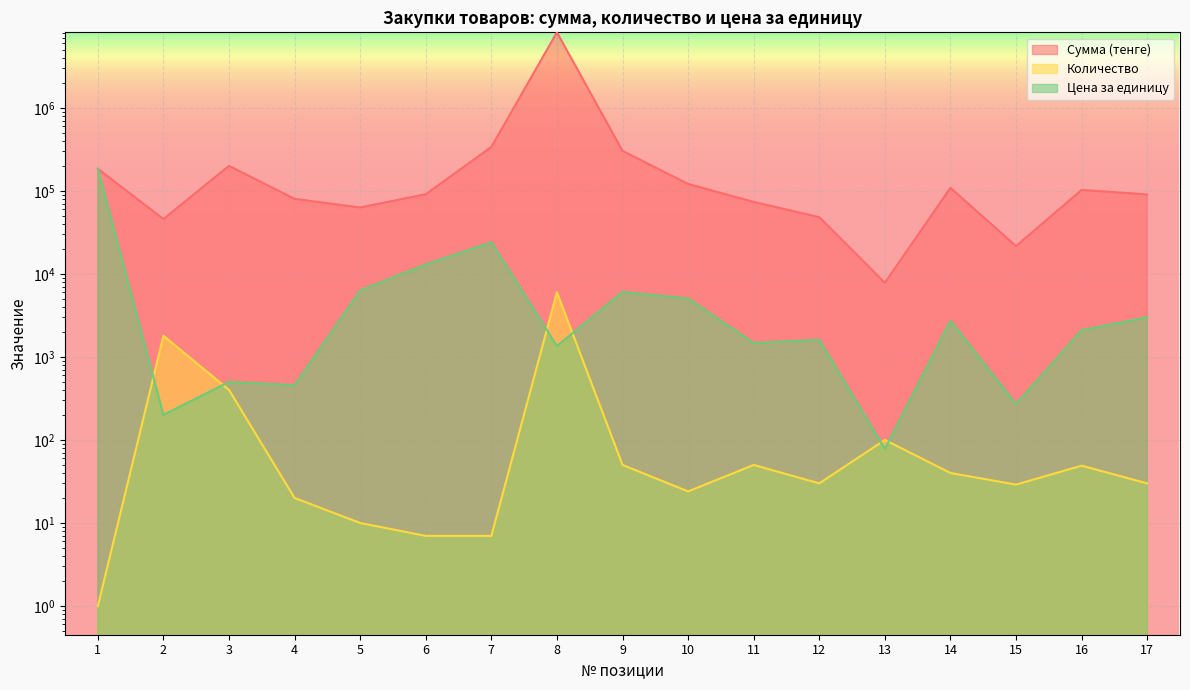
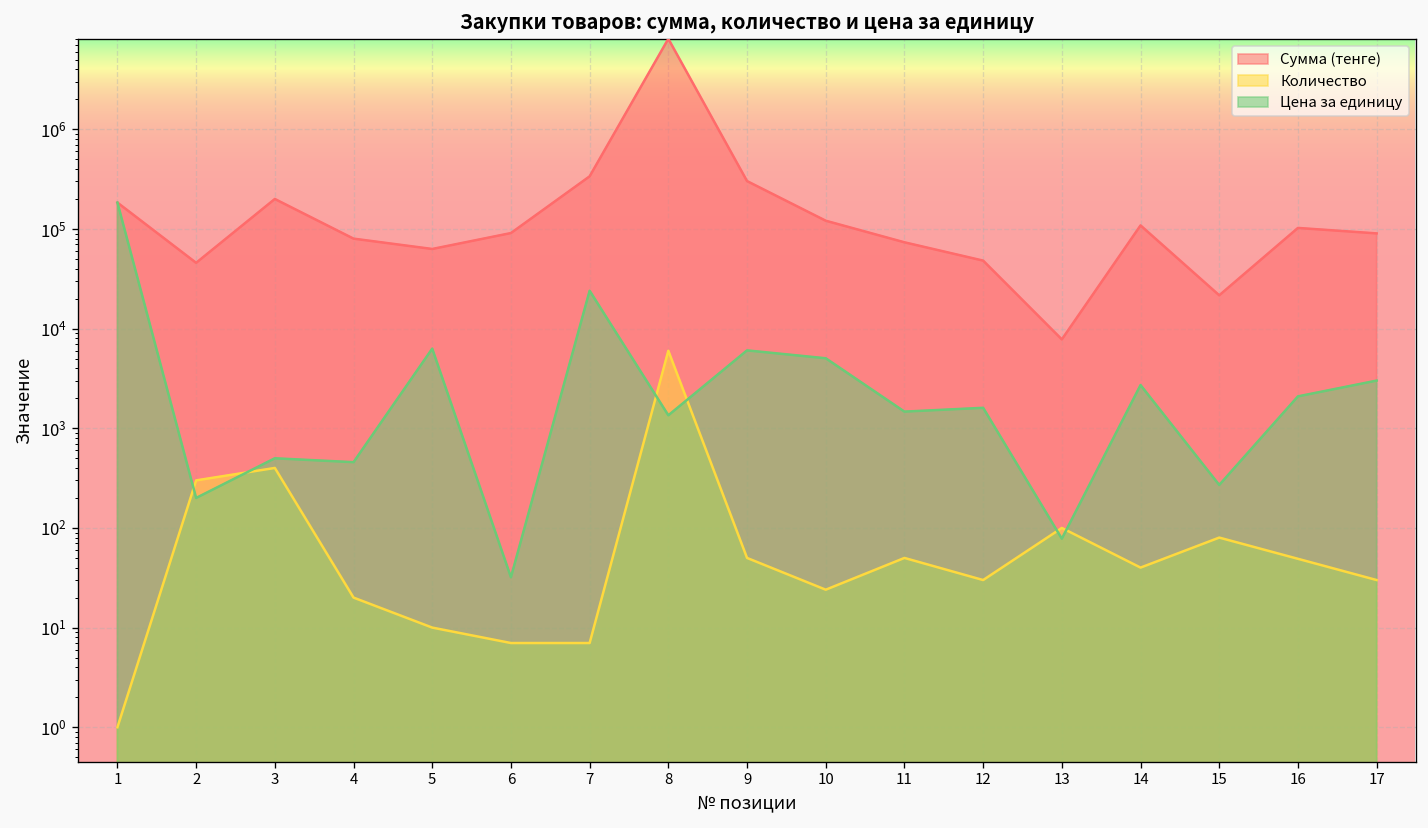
  {
    "Сумма (тенге)": {
      "2": 50000,
      "3": 200000,
      "4": 80000,
      "5": 60000,
      "6": 90000,
      "7": 340000,
      "8": 8000000,
      "9": 300000,
      "10": 120000,
      "11": 70000,
      "12": 50000,
      "13": 8000,
      "14": 110000,
      "15": 22000,
      "16": 100000,
      "17": 90000
    },
    "Количество": {
      "1": 1,
-     "2": 1800,
+     "2": 300,
      "3": 400,
      "4": 20,
      "5": 10,
      "6": 7,
      "7": 7,
      "8": 6000,
      "9": 50,
      "10": 24,
      "11": 50,
      "12": 30,
      "13": 100,
      "14": 40,
-     "15": 29,
+     "15": 80,
      "16": 50,
      "17": 30
    },
    "Цена за единицу": {
      "2": 200,
      "3": 500,
      "4": 500,
      "5": 6000,
-     "6": 13000,
+     "6": 32,
      "7": 24000,
      "8": 1400,
      "9": 6000,
      "10": 5000,
      "11": 1500,
      "12": 1600,
      "13": 80,
      "14": 2700,
      "15": 270,
      "16": 2100,
      "17": 3000
    }
  }
